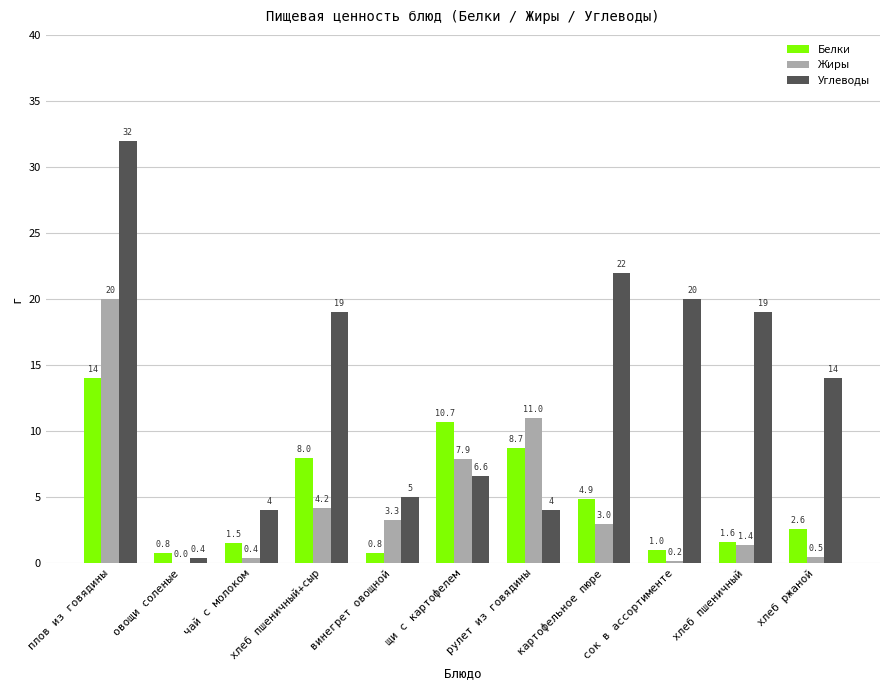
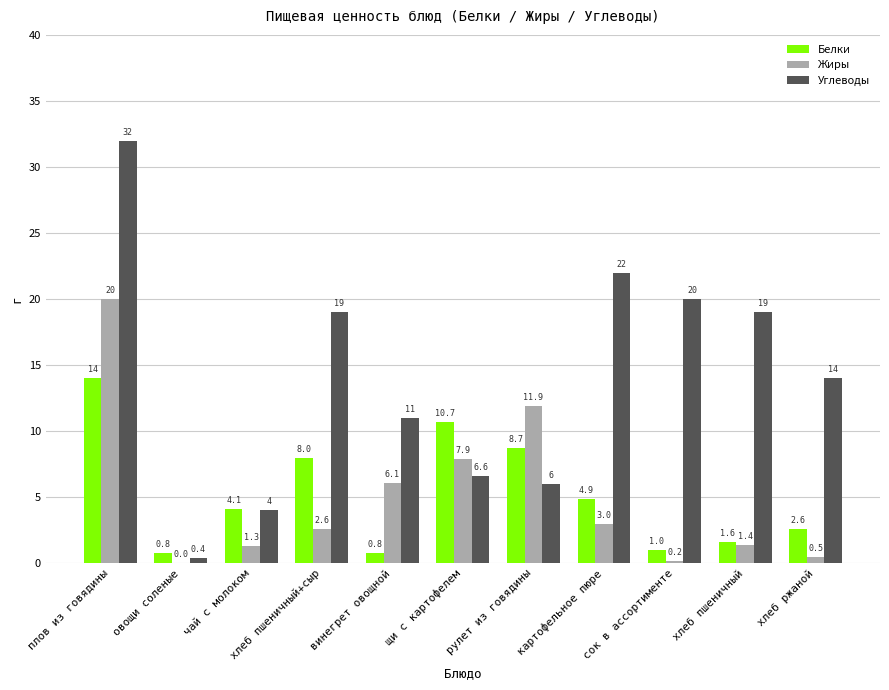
  {
    "Белки": {
      "плов из говядины": 14,
      "овощи соленые": 0.8,
-     "чай с молоком": 1.5,
+     "чай с молоком": 4.1,
      "хлеб пшеничный+сыр": 8.0,
      "винегрет овощной": 0.8,
      "щи с картофелем": 10.7,
      "рулет из говядины": 8.7,
      "картофельное пюре": 4.9,
      "сок в ассортименте": 1.0,
      "хлеб пшеничный": 1.6,
      "хлеб ржаной": 2.6
    },
    "Жиры": {
      "плов из говядины": 20,
      "овощи соленые": 0.0,
-     "чай с молоком": 0.4,
-     "хлеб пшеничный+сыр": 4.2,
-     "винегрет овощной": 3.3,
+     "чай с молоком": 1.3,
+     "хлеб пшеничный+сыр": 2.6,
+     "винегрет овощной": 6.1,
      "щи с картофелем": 7.9,
-     "рулет из говядины": 11.0,
+     "рулет из говядины": 11.9,
      "картофельное пюре": 3.0,
      "сок в ассортименте": 0.2,
      "хлеб пшеничный": 1.4,
      "хлеб ржаной": 0.5
    },
    "Углеводы": {
      "плов из говядины": 32,
      "овощи соленые": 0.4,
      "чай с молоком": 4,
      "хлеб пшеничный+сыр": 19,
-     "винегрет овощной": 5,
+     "винегрет овощной": 11,
      "щи с картофелем": 6.6,
-     "рулет из говядины": 4,
+     "рулет из говядины": 6,
      "картофельное пюре": 22,
      "сок в ассортименте": 20,
      "хлеб пшеничный": 19,
      "хлеб ржаной": 14
    }
  }
